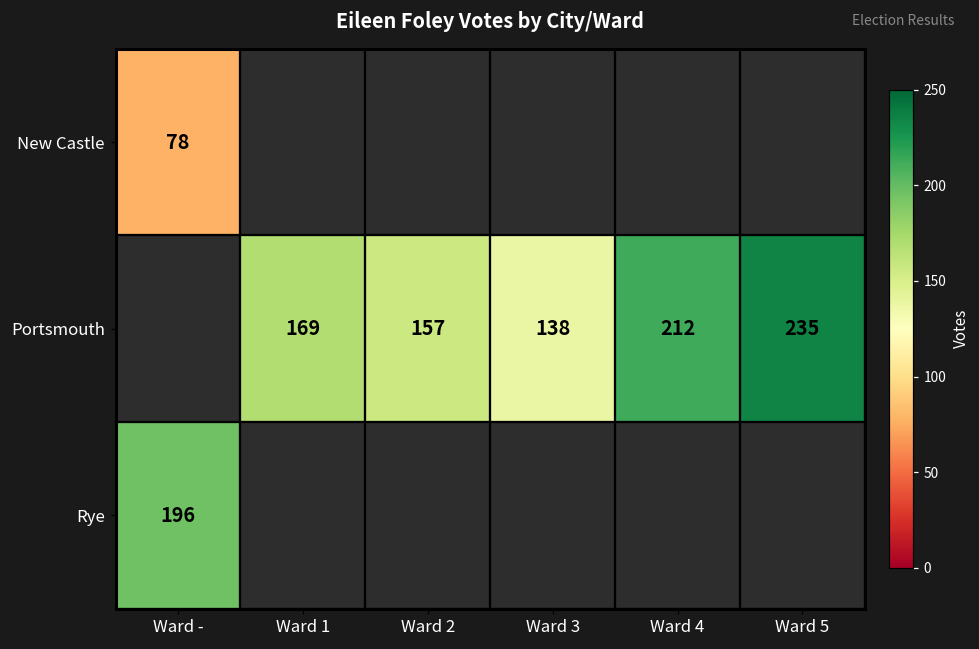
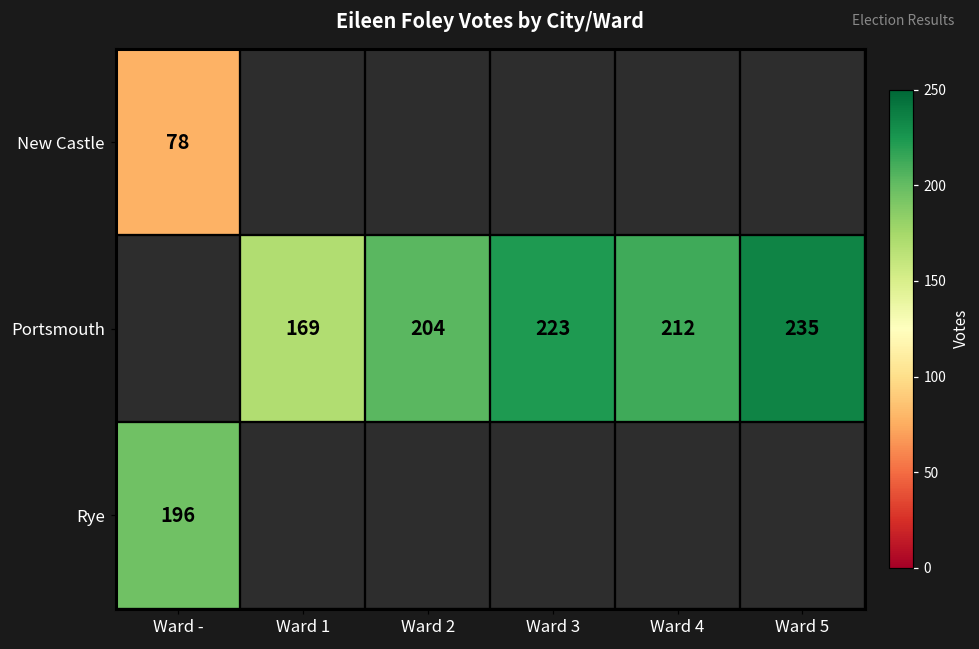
  {
    "New Castle": {
      "Ward -": 78
    },
    "Portsmouth": {
      "Ward 1": 169,
-     "Ward 2": 157,
-     "Ward 3": 138,
+     "Ward 2": 204,
+     "Ward 3": 223,
      "Ward 4": 212,
      "Ward 5": 235
    },
    "Rye": {
      "Ward -": 196
    }
  }
